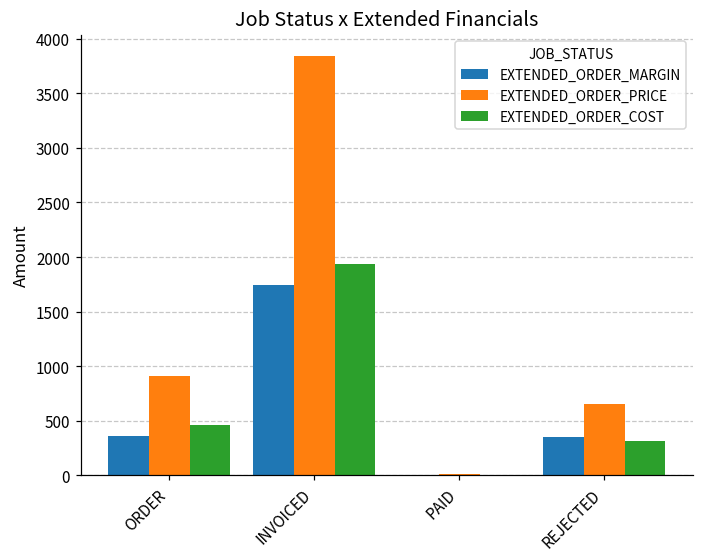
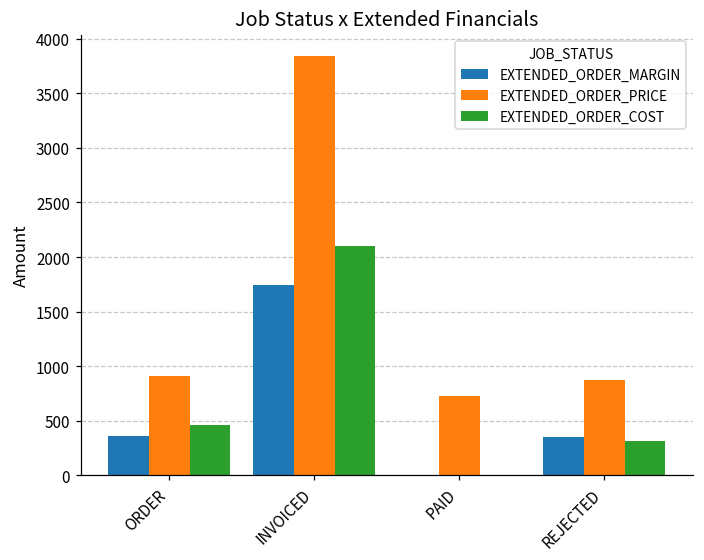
  {
    "EXTENDED_ORDER_MARGIN": {
      "ORDER": 400,
      "INVOICED": 1700,
      "REJECTED": 400
    },
    "EXTENDED_ORDER_PRICE": {
      "ORDER": 900,
      "INVOICED": 3800,
-     "PAID": 0,
-     "REJECTED": 700
+     "PAID": 700,
+     "REJECTED": 900
    },
    "EXTENDED_ORDER_COST": {
      "ORDER": 500,
-     "INVOICED": 1900,
+     "INVOICED": 2100,
      "REJECTED": 300
    }
  }
